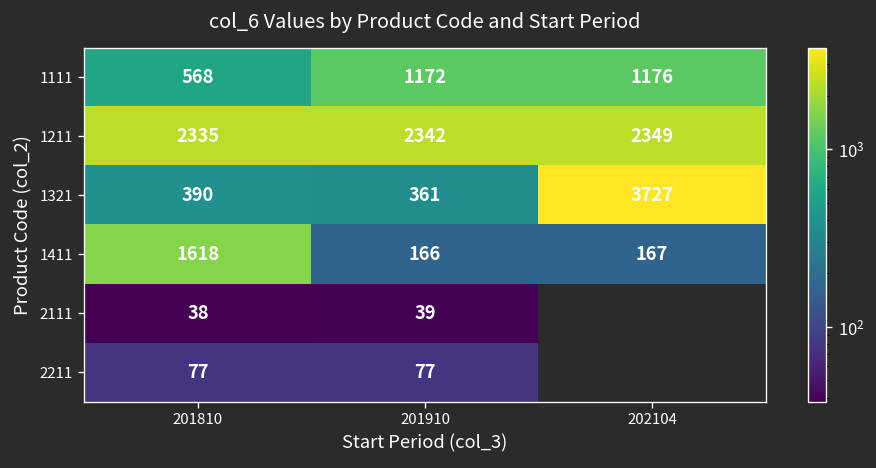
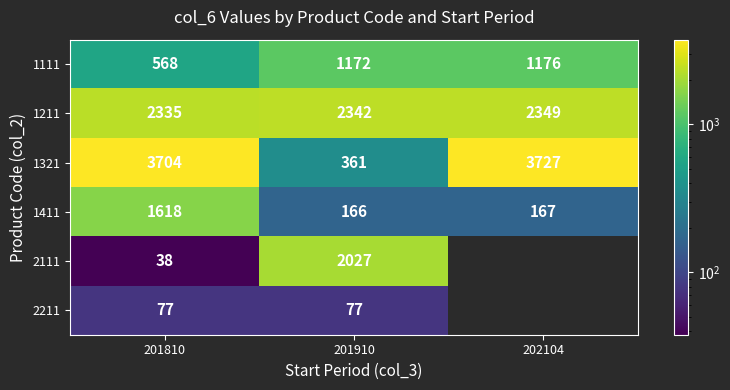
  {
    "1111": {
      "201810": 568,
      "201910": 1172,
      "202104": 1176
    },
    "1211": {
      "201810": 2335,
      "201910": 2342,
      "202104": 2349
    },
    "1321": {
-     "201810": 390,
+     "201810": 3704,
      "201910": 361,
      "202104": 3727
    },
    "1411": {
      "201810": 1618,
      "201910": 166,
      "202104": 167
    },
    "2111": {
      "201810": 38,
-     "201910": 39
+     "201910": 2027
    },
    "2211": {
      "201810": 77,
      "201910": 77
    }
  }
